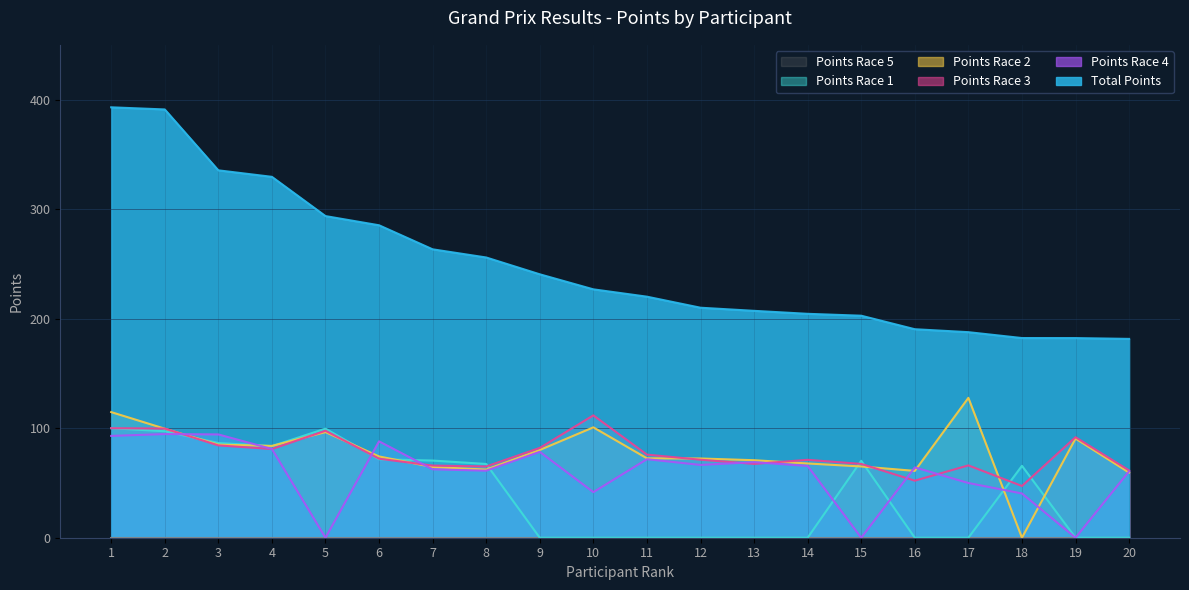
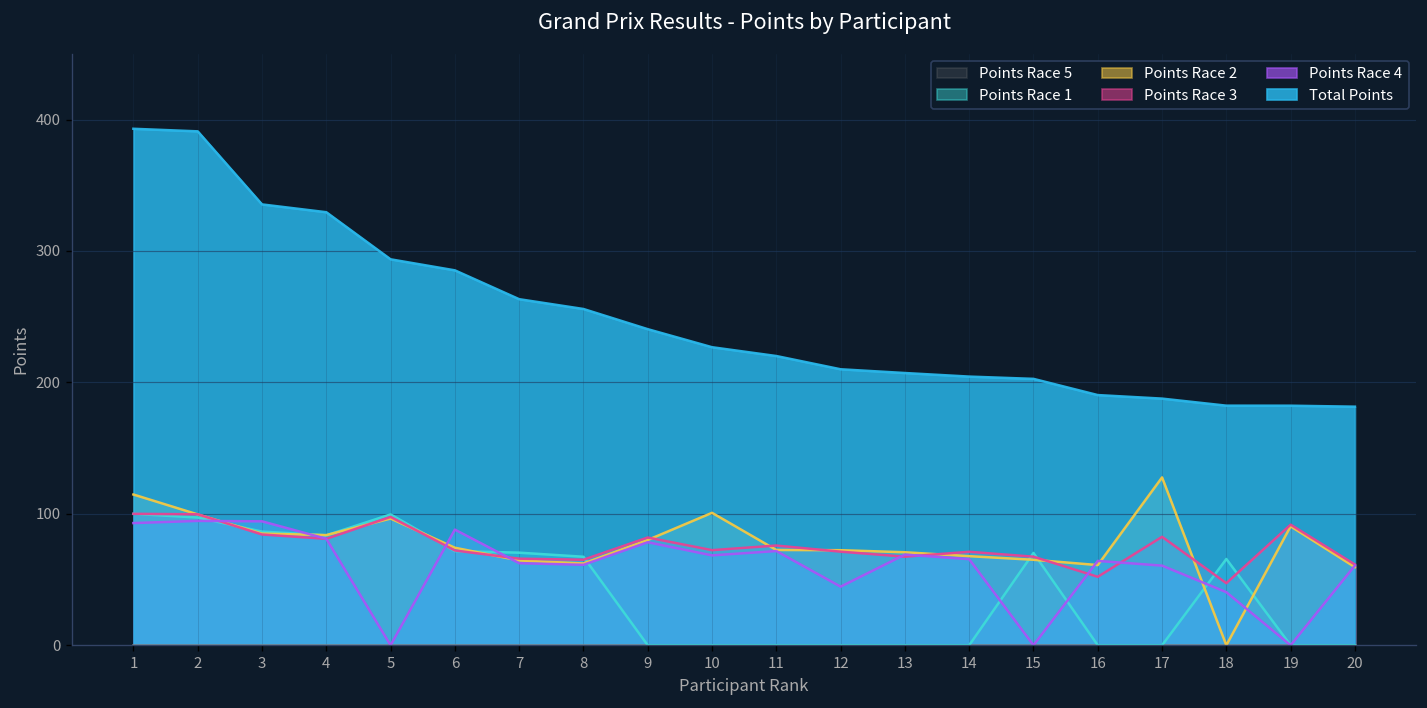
  {
    "Points Race 5": {
      "1": 0,
      "2": 0,
      "3": 0,
      "4": 0,
      "6": 0,
      "7": 0,
      "8": 0
    },
    "Points Race 2": {
      "1": 115,
      "10": 101,
      "15": 65,
      "16": 61,
      "17": 128
    },
    "Points Race 3": {
-     "10": 112,
+     "10": 72,
      "11": 76,
      "14": 71,
      "15": 67,
      "16": 52,
-     "17": 66,
+     "17": 83,
      "18": 47
    },
    "Points Race 4": {
      "1": 93,
      "2": 95,
      "3": 94,
      "6": 88,
-     "10": 42,
-     "12": 66,
+     "10": 68,
+     "12": 45,
      "16": 64,
-     "17": 50,
+     "17": 61,
      "18": 40
    }
  }
